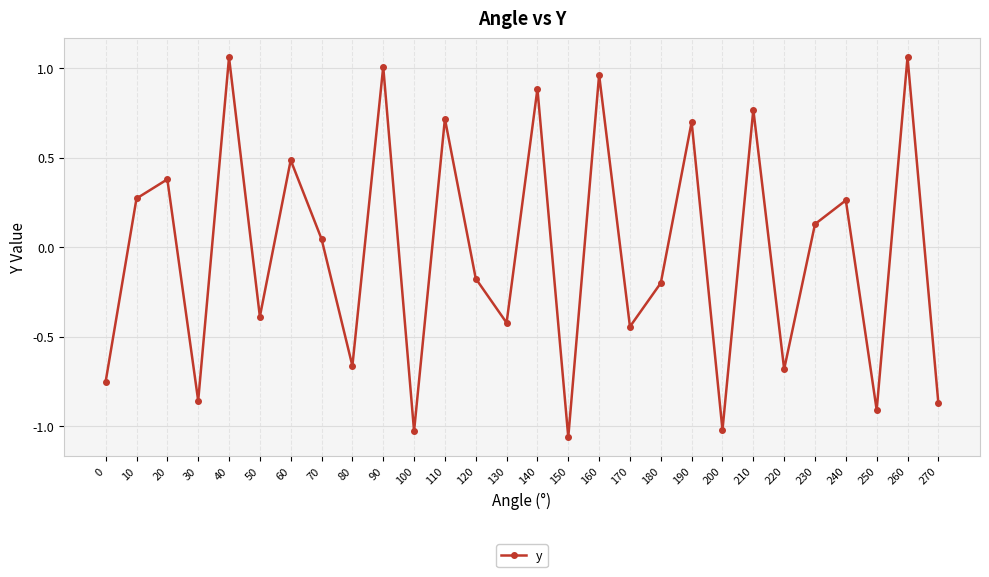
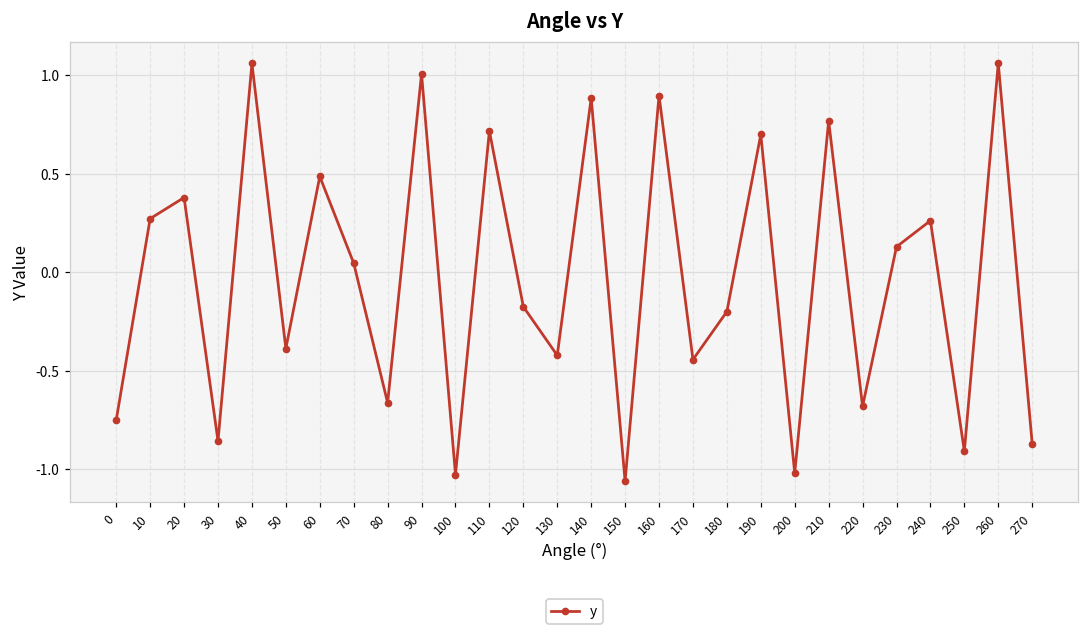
  {
    "0": -0.75,
    "10": 0.27,
    "20": 0.38,
    "30": -0.86,
    "40": 1.06,
    "50": -0.39,
    "60": 0.49,
    "70": 0.05,
    "80": -0.66,
    "90": 1.01,
    "100": -1.03,
    "110": 0.72,
    "120": -0.18,
    "130": -0.42,
    "140": 0.88,
    "150": -1.06,
-   "160": 0.96,
+   "160": 0.90,
    "170": -0.44,
    "180": -0.20,
    "190": 0.70,
    "200": -1.02,
    "210": 0.77,
    "220": -0.68,
    "230": 0.13,
    "240": 0.26,
    "250": -0.91,
    "260": 1.06,
    "270": -0.87
  }
